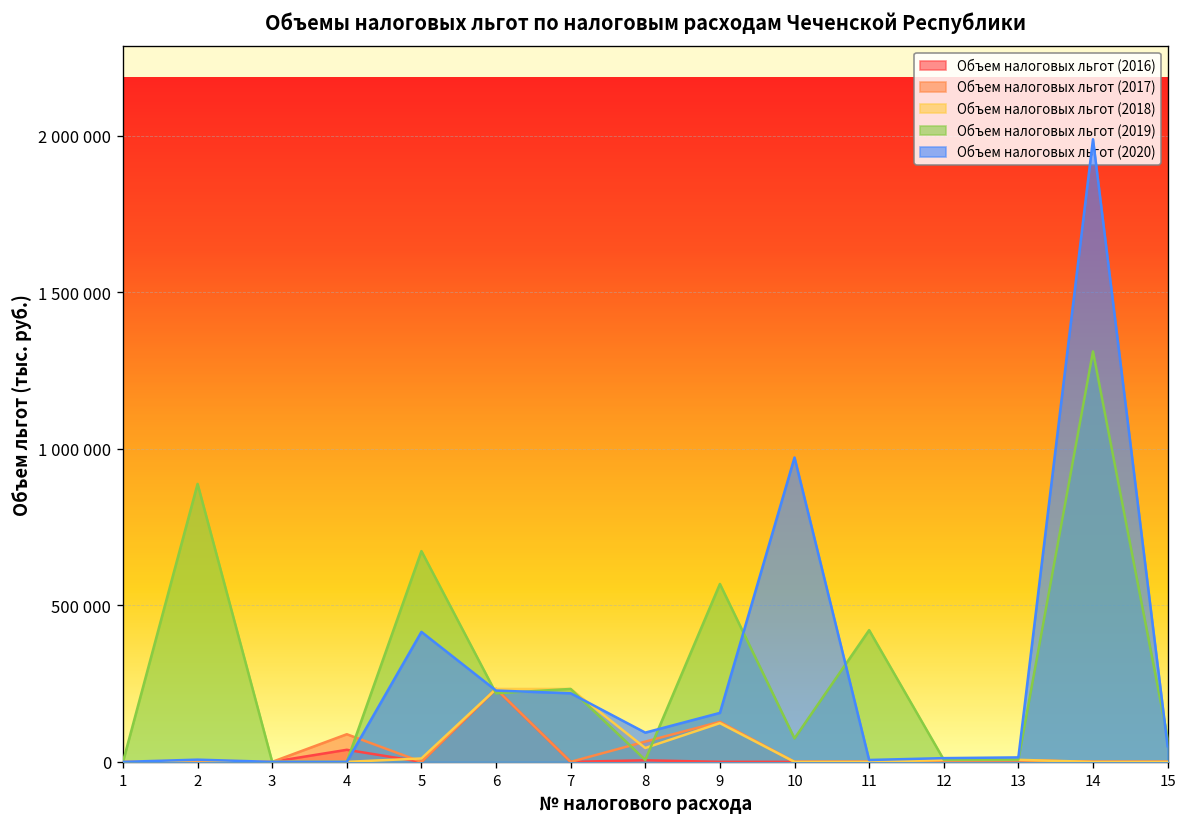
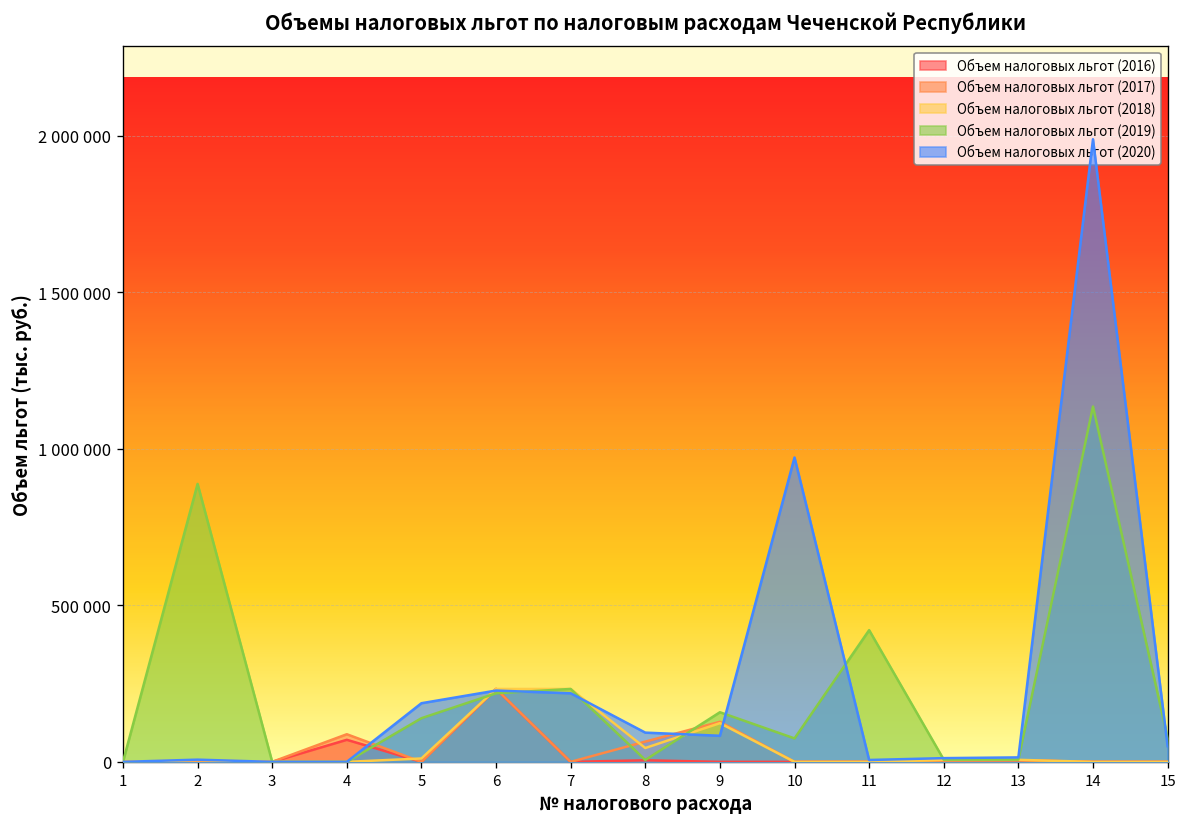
  {
    "Объем налоговых льгот (2016)": {
-     "4": 40000,
+     "4": 70000,
      "9": 0
    },
    "Объем налоговых льгот (2017)": {
      "4": 90000,
      "8": 60000
    },
    "Объем налоговых льгот (2018)": {
      "5": 10000,
      "8": 40000
    },
    "Объем налоговых льгот (2019)": {
      "2": 890000,
-     "5": 670000,
-     "9": 570000,
+     "5": 140000,
+     "9": 160000,
      "10": 70000,
      "11": 420000,
-     "14": 1310000,
+     "14": 1130000,
      "15": 80000
    },
    "Объем налоговых льгот (2020)": {
-     "5": 420000,
+     "5": 190000,
      "7": 220000,
      "8": 90000,
-     "9": 160000,
+     "9": 80000,
      "10": 970000,
      "15": 50000
    }
  }
